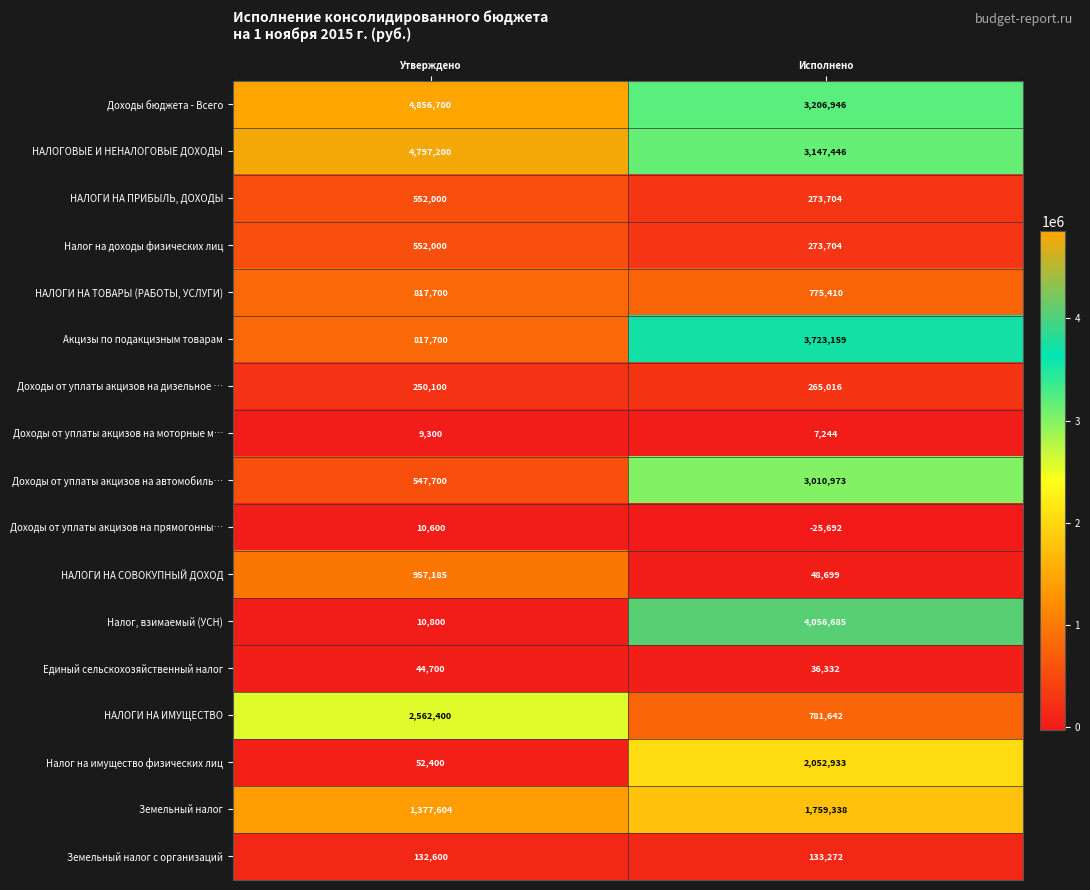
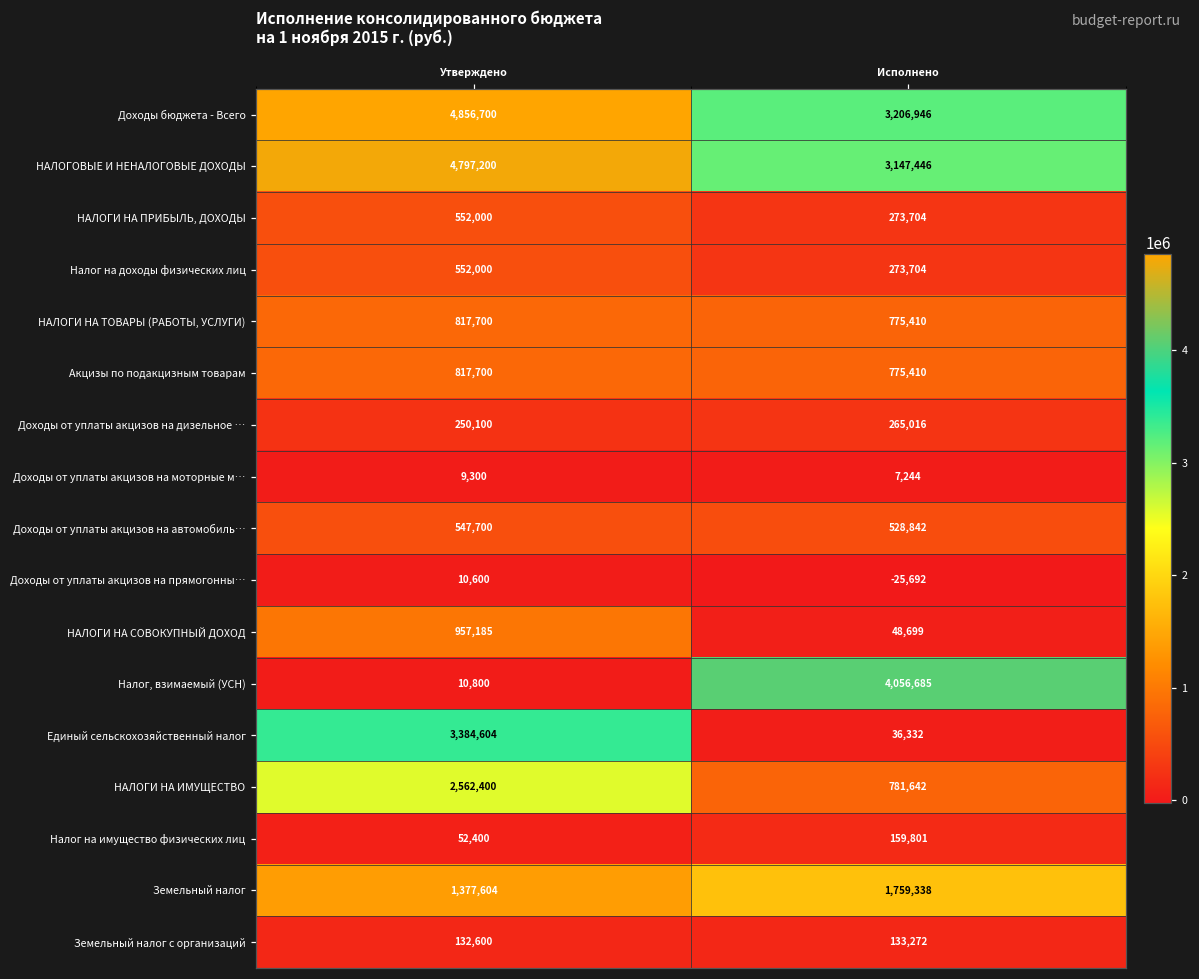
  {
    "Доходы бюджета - Всего": {
      "Утверждено": "4,856,700",
      "Исполнено": "3,206,946"
    },
    "НАЛОГОВЫЕ И НЕНАЛОГОВЫЕ ДОХОДЫ": {
      "Утверждено": "4,797,200",
      "Исполнено": "3,147,446"
    },
    "НАЛОГИ НА ПРИБЫЛЬ, ДОХОДЫ": {
      "Утверждено": "552,000",
      "Исполнено": "273,704"
    },
    "Налог на доходы физических лиц": {
      "Утверждено": "552,000",
      "Исполнено": "273,704"
    },
    "НАЛОГИ НА ТОВАРЫ (РАБОТЫ, УСЛУГИ)": {
      "Утверждено": "817,700",
      "Исполнено": "775,410"
    },
    "Акцизы по подакцизным товарам": {
      "Утверждено": "817,700",
-     "Исполнено": "3,723,159"
+     "Исполнено": "775,410"
    },
    "Доходы от уплаты акцизов на дизельное …": {
      "Утверждено": "250,100",
      "Исполнено": "265,016"
    },
    "Доходы от уплаты акцизов на моторные м…": {
      "Утверждено": "9,300",
      "Исполнено": "7,244"
    },
    "Доходы от уплаты акцизов на автомобиль…": {
      "Утверждено": "547,700",
-     "Исполнено": "3,010,973"
+     "Исполнено": "528,842"
    },
    "Доходы от уплаты акцизов на прямогонны…": {
      "Утверждено": "10,600",
      "Исполнено": "-25,692"
    },
    "НАЛОГИ НА СОВОКУПНЫЙ ДОХОД": {
      "Утверждено": "957,185",
      "Исполнено": "48,699"
    },
    "Налог, взимаемый (УСН)": {
      "Утверждено": "10,800",
      "Исполнено": "4,056,685"
    },
    "Единый сельскохозяйственный налог": {
-     "Утверждено": "44,700",
+     "Утверждено": "3,384,604",
      "Исполнено": "36,332"
    },
    "НАЛОГИ НА ИМУЩЕСТВО": {
      "Утверждено": "2,562,400",
      "Исполнено": "781,642"
    },
    "Налог на имущество физических лиц": {
      "Утверждено": "52,400",
-     "Исполнено": "2,052,933"
+     "Исполнено": "159,801"
    },
    "Земельный налог": {
      "Утверждено": "1,377,604",
      "Исполнено": "1,759,338"
    },
    "Земельный налог с организаций": {
      "Утверждено": "132,600",
      "Исполнено": "133,272"
    }
  }
